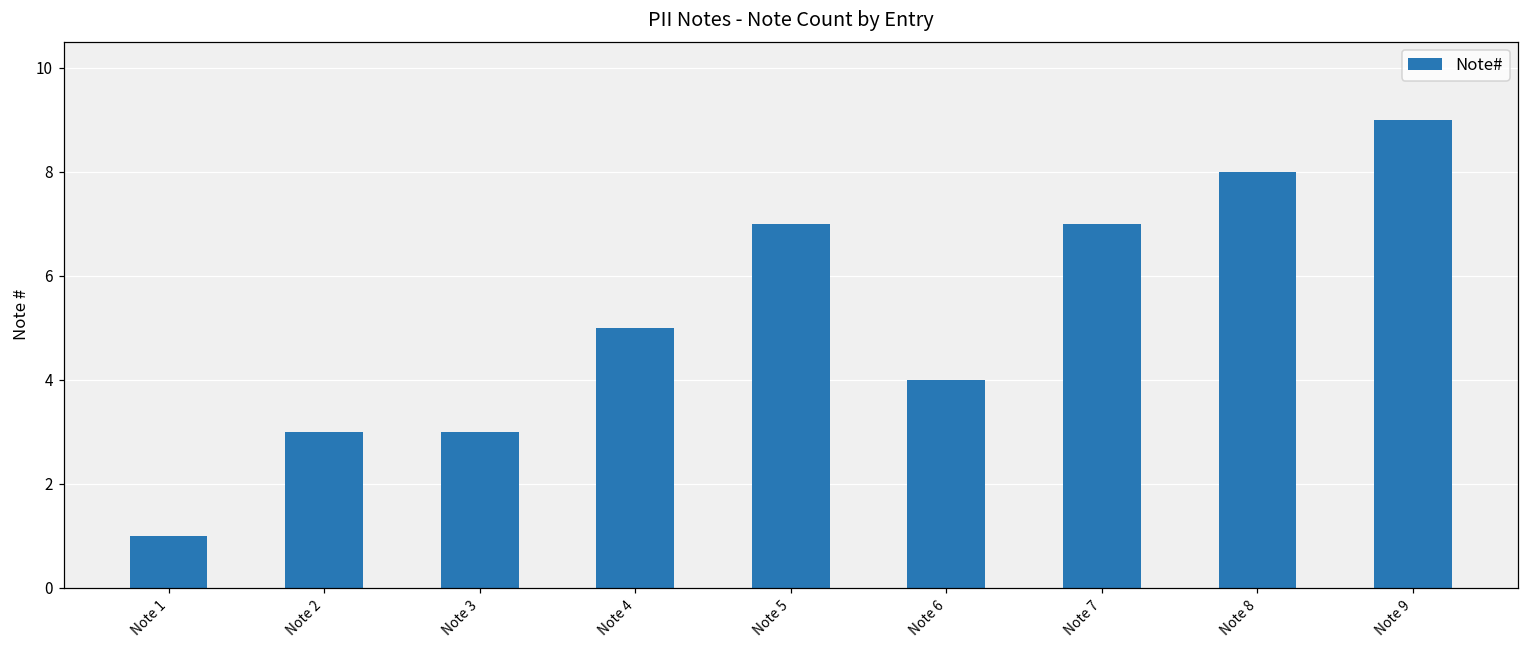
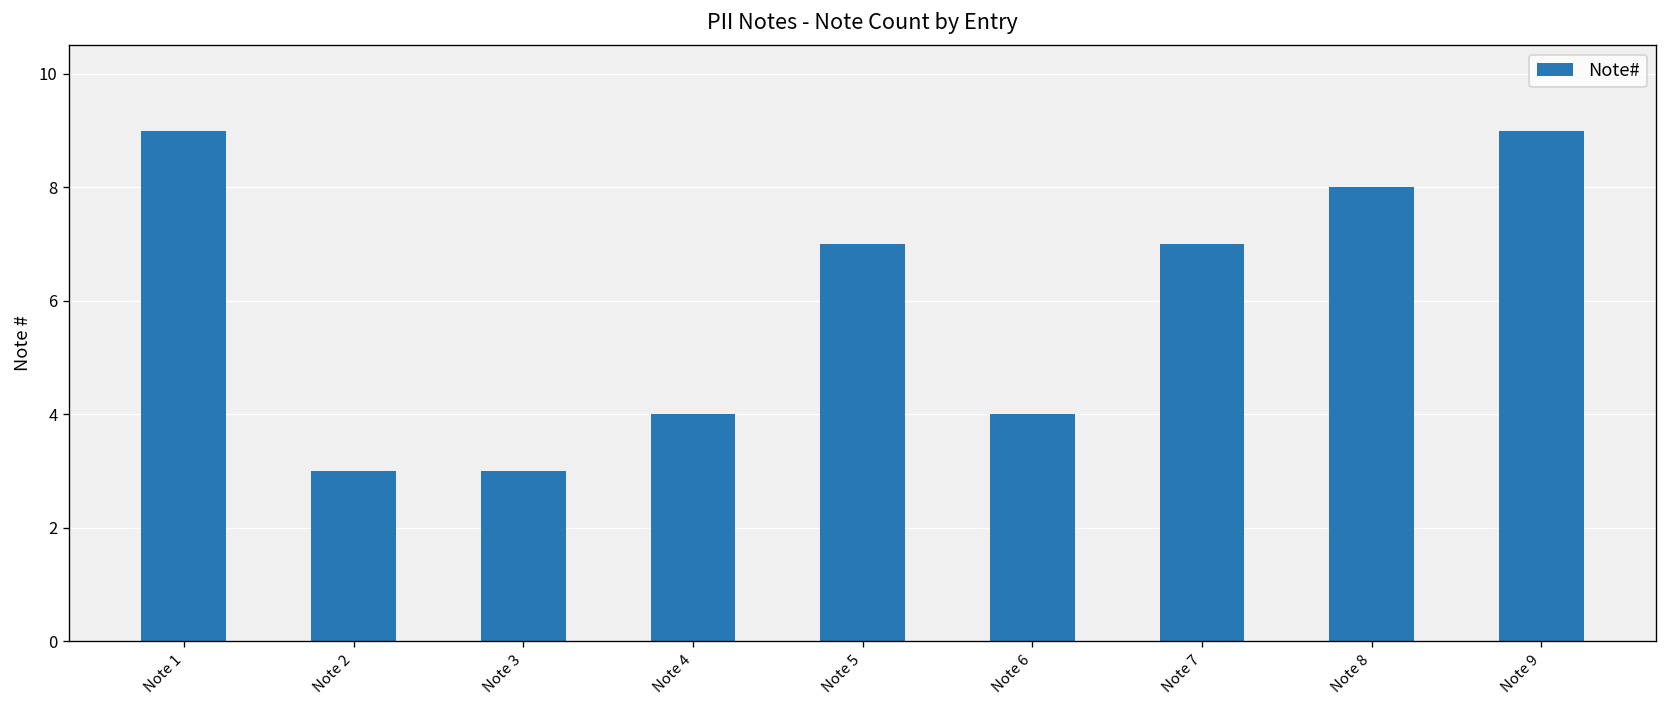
  {
-   "Note 1": 1,
+   "Note 1": 9,
    "Note 2": 3,
    "Note 3": 3,
-   "Note 4": 5,
+   "Note 4": 4,
    "Note 5": 7,
    "Note 6": 4,
    "Note 7": 7,
    "Note 8": 8,
    "Note 9": 9
  }
